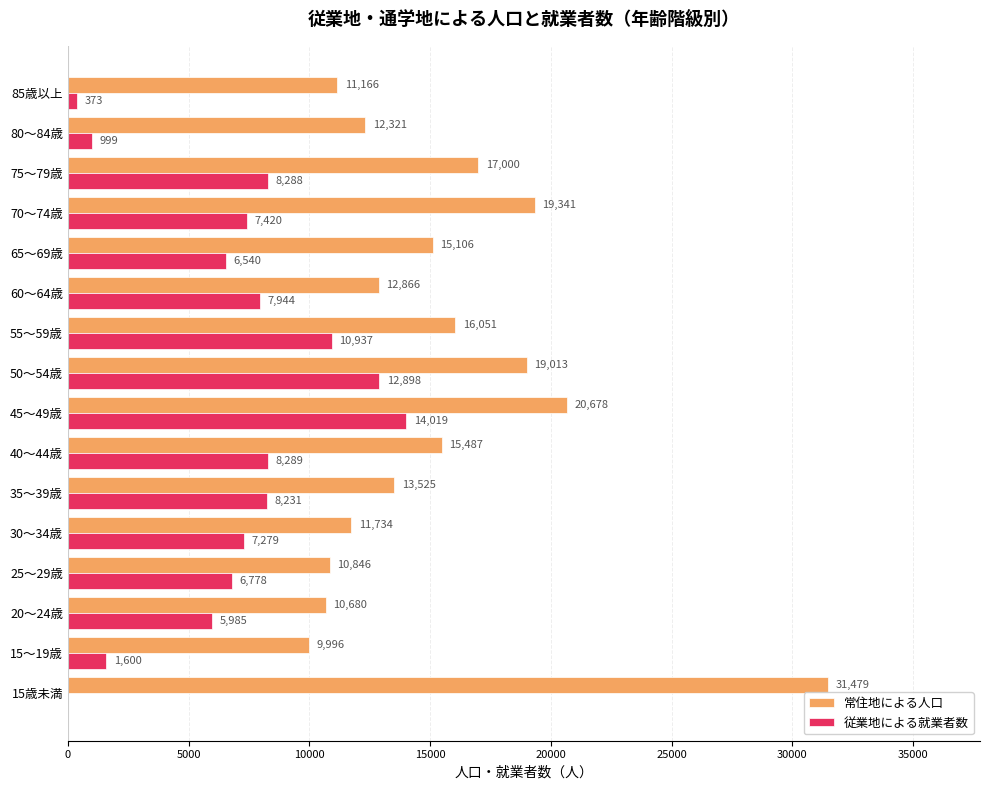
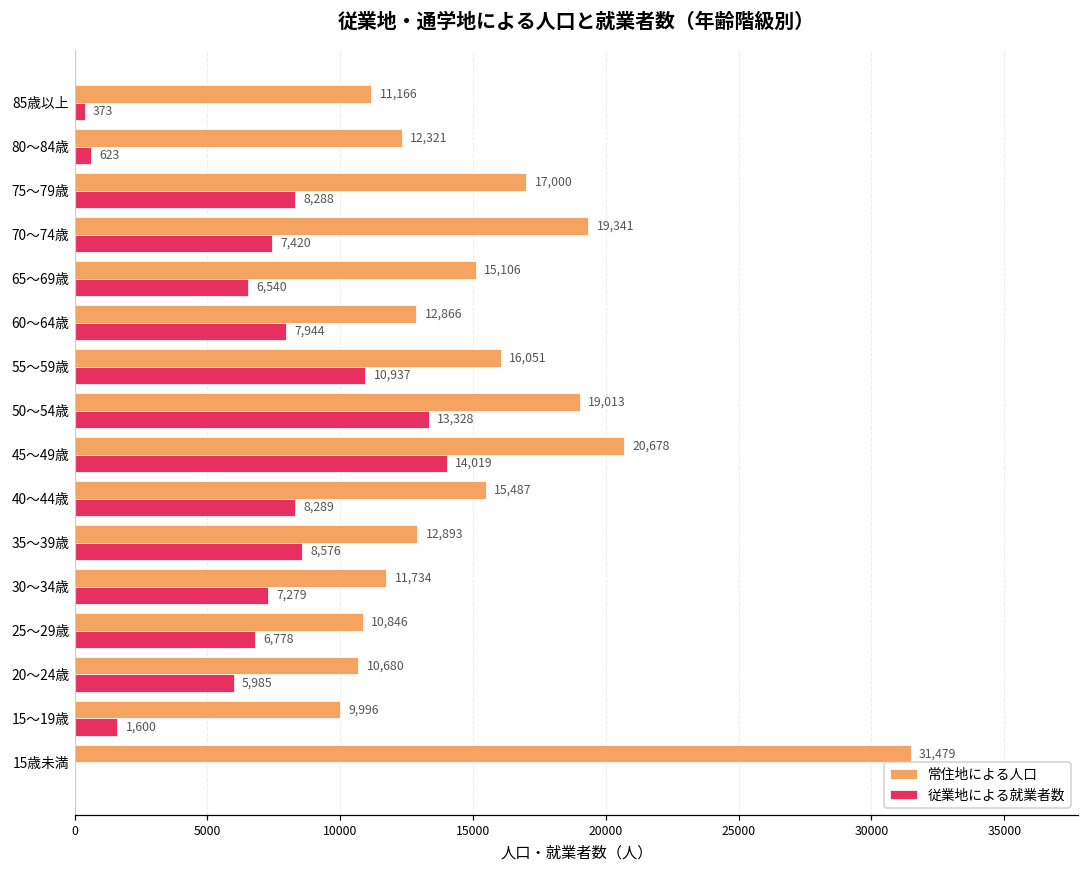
  {
    "常住地による人口": {
      "85歳以上": "11,166",
      "80～84歳": "12,321",
      "75～79歳": "17,000",
      "70～74歳": "19,341",
      "65～69歳": "15,106",
      "60～64歳": "12,866",
      "55～59歳": "16,051",
      "50～54歳": "19,013",
      "45～49歳": "20,678",
      "40～44歳": "15,487",
-     "35～39歳": "13,525",
+     "35～39歳": "12,893",
      "30～34歳": "11,734",
      "25～29歳": "10,846",
      "20～24歳": "10,680",
      "15～19歳": "9,996",
      "15歳未満": "31,479"
    },
    "従業地による就業者数": {
      "85歳以上": "373",
-     "80～84歳": "999",
+     "80～84歳": "623",
      "75～79歳": "8,288",
      "70～74歳": "7,420",
      "65～69歳": "6,540",
      "60～64歳": "7,944",
      "55～59歳": "10,937",
-     "50～54歳": "12,898",
+     "50～54歳": "13,328",
      "45～49歳": "14,019",
      "40～44歳": "8,289",
-     "35～39歳": "8,231",
+     "35～39歳": "8,576",
      "30～34歳": "7,279",
      "25～29歳": "6,778",
      "20～24歳": "5,985",
      "15～19歳": "1,600"
    }
  }
